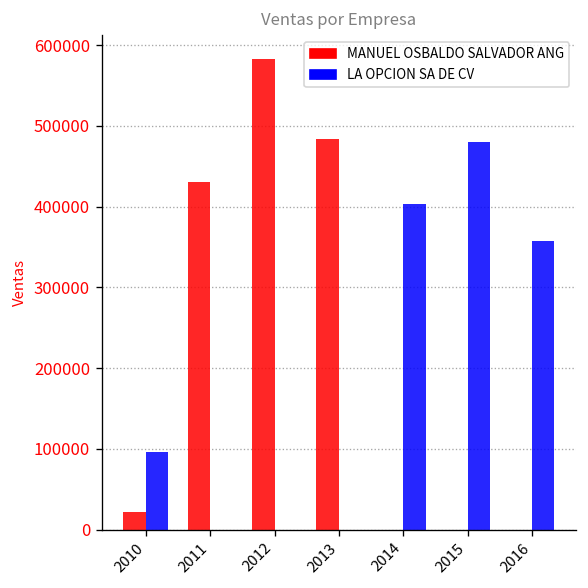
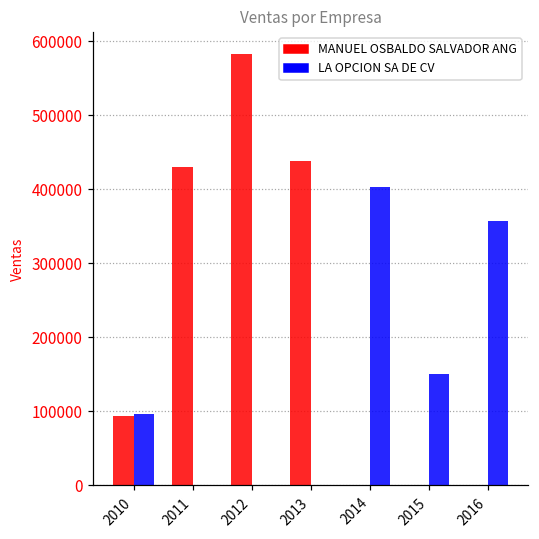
  {
    "MANUEL OSBALDO SALVADOR ANG": {
-     "2010": 20000,
+     "2010": 90000,
      "2011": 430000,
      "2012": 580000,
-     "2013": 480000,
+     "2013": 440000,
      "2014": 0,
      "2015": 0,
      "2016": 0
    },
    "LA OPCION SA DE CV": {
      "2010": 100000,
      "2011": 0,
      "2012": 0,
      "2013": 0,
      "2014": 400000,
-     "2015": 480000,
+     "2015": 150000,
      "2016": 360000
    }
  }
